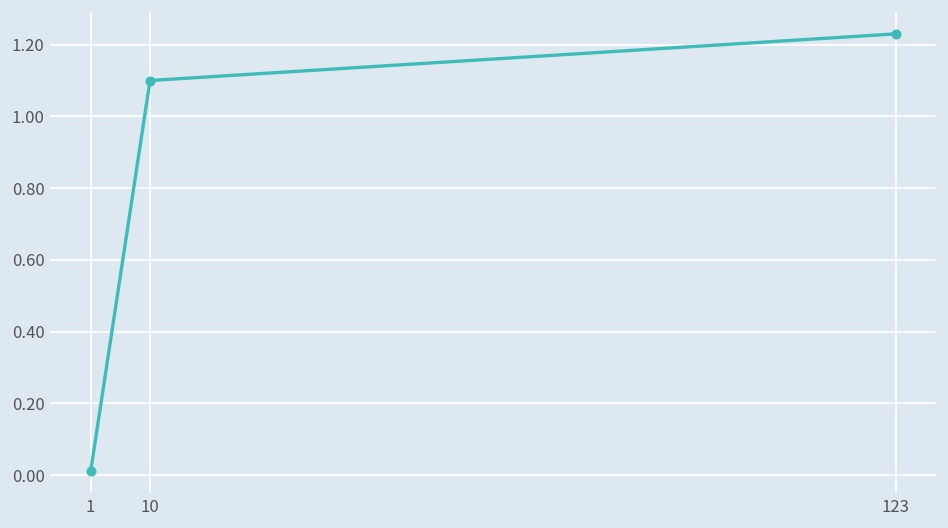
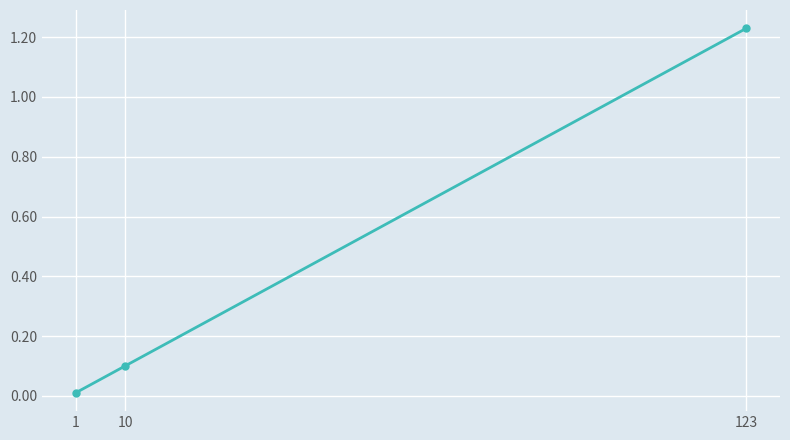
  {
    "1": 0.01,
-   "10": 1.1,
+   "10": 0.1,
    "123": 1.23
  }
